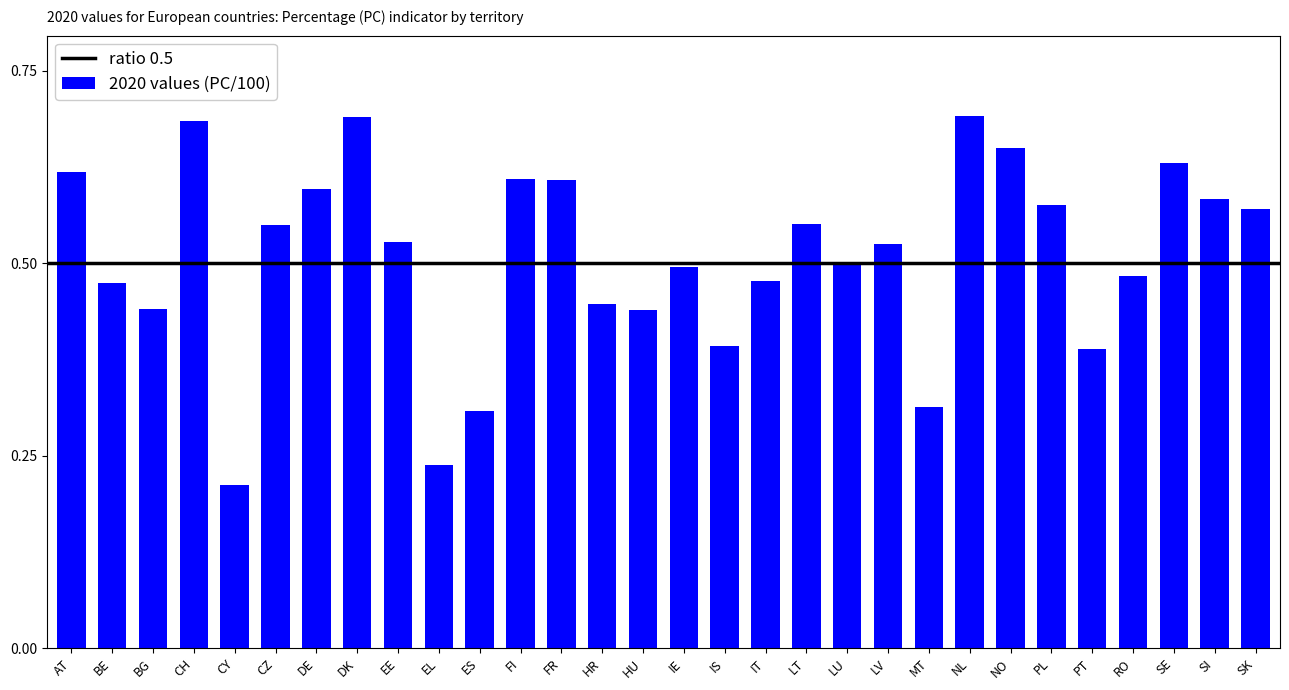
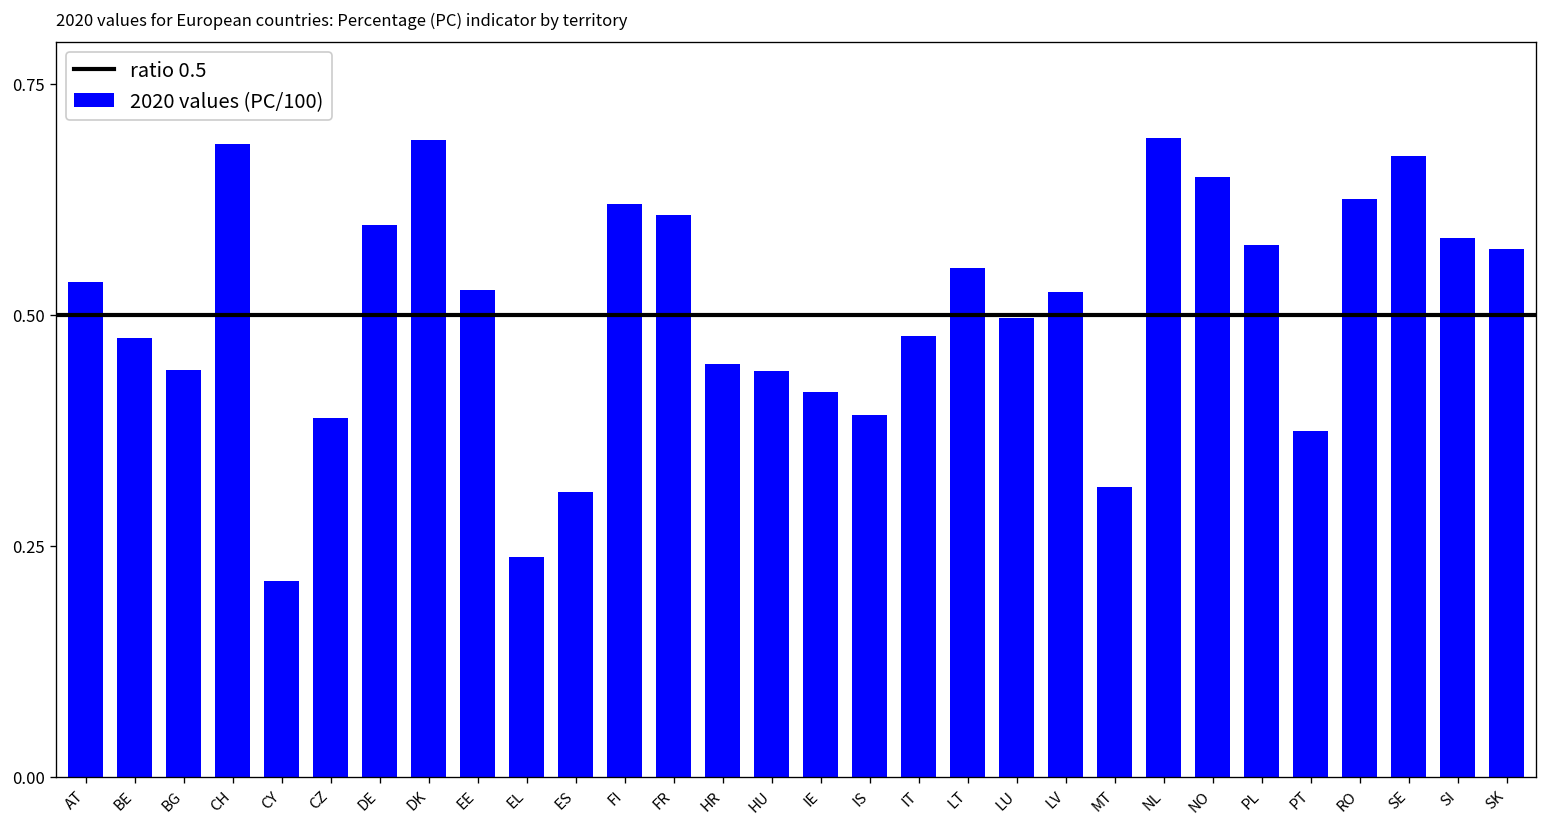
  {
-   "AT": 0.62,
+   "AT": 0.54,
    "BE": 0.47,
    "BG": 0.44,
    "CH": 0.68,
    "CY": 0.21,
-   "CZ": 0.55,
+   "CZ": 0.39,
    "DE": 0.60,
    "DK": 0.69,
    "EE": 0.53,
    "EL": 0.24,
    "ES": 0.31,
-   "FI": 0.61,
+   "FI": 0.62,
    "FR": 0.61,
    "HR": 0.45,
    "HU": 0.44,
-   "IE": 0.50,
+   "IE": 0.42,
    "IS": 0.39,
    "IT": 0.48,
    "LT": 0.55,
    "LU": 0.50,
    "LV": 0.52,
    "MT": 0.31,
    "NL": 0.69,
    "NO": 0.65,
    "PL": 0.58,
-   "PT": 0.39,
-   "RO": 0.48,
-   "SE": 0.63,
+   "PT": 0.37,
+   "RO": 0.63,
+   "SE": 0.67,
    "SI": 0.58,
    "SK": 0.57
  }
